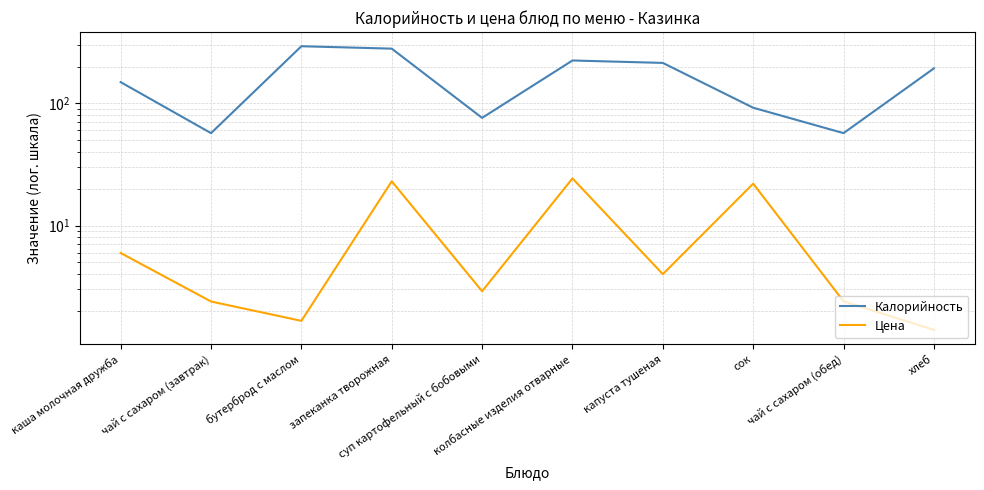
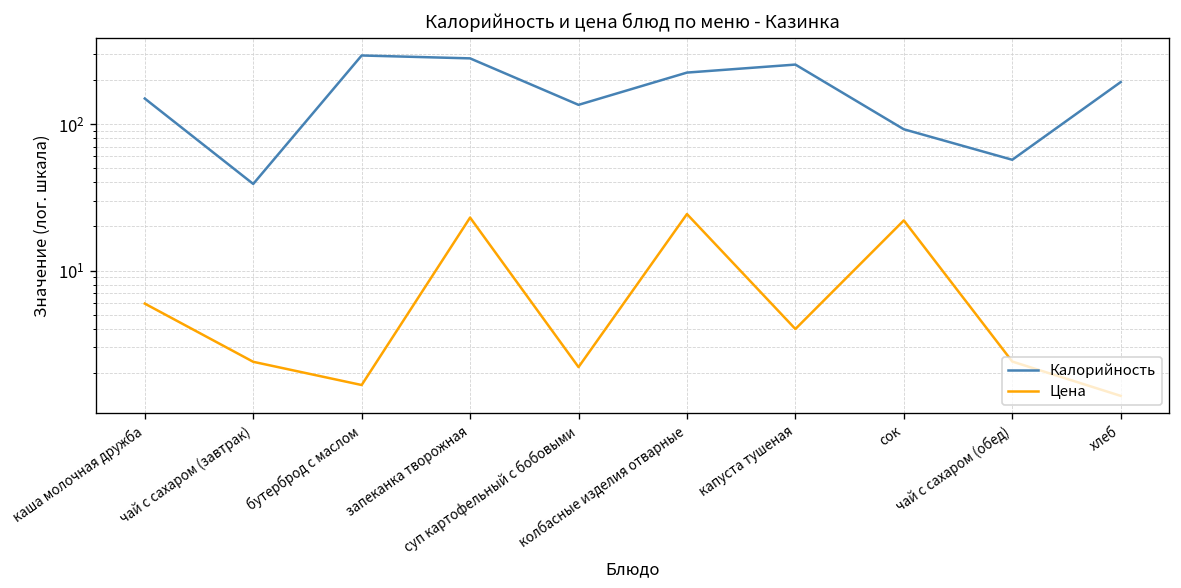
  {
    "Калорийность": {
      "каша молочная дружба": 150,
-     "чай с сахаром (завтрак)": 60,
+     "чай с сахаром (завтрак)": 39,
      "бутерброд с маслом": 290,
      "запеканка творожная": 280,
-     "суп картофельный с бобовыми": 80,
+     "суп картофельный с бобовыми": 140,
      "колбасные изделия отварные": 220,
-     "капуста тушеная": 210,
+     "капуста тушеная": 250,
      "сок": 90,
      "чай с сахаром (обед)": 60,
      "хлеб": 190
    },
    "Цена": {
      "каша молочная дружба": 6,
      "чай с сахаром (завтрак)": 2.4,
      "бутерброд с маслом": 1.7,
      "запеканка творожная": 23,
-     "суп картофельный с бобовыми": 2.9,
+     "суп картофельный с бобовыми": 2.2,
      "колбасные изделия отварные": 24,
      "капуста тушеная": 4.0,
      "сок": 22
    }
  }
